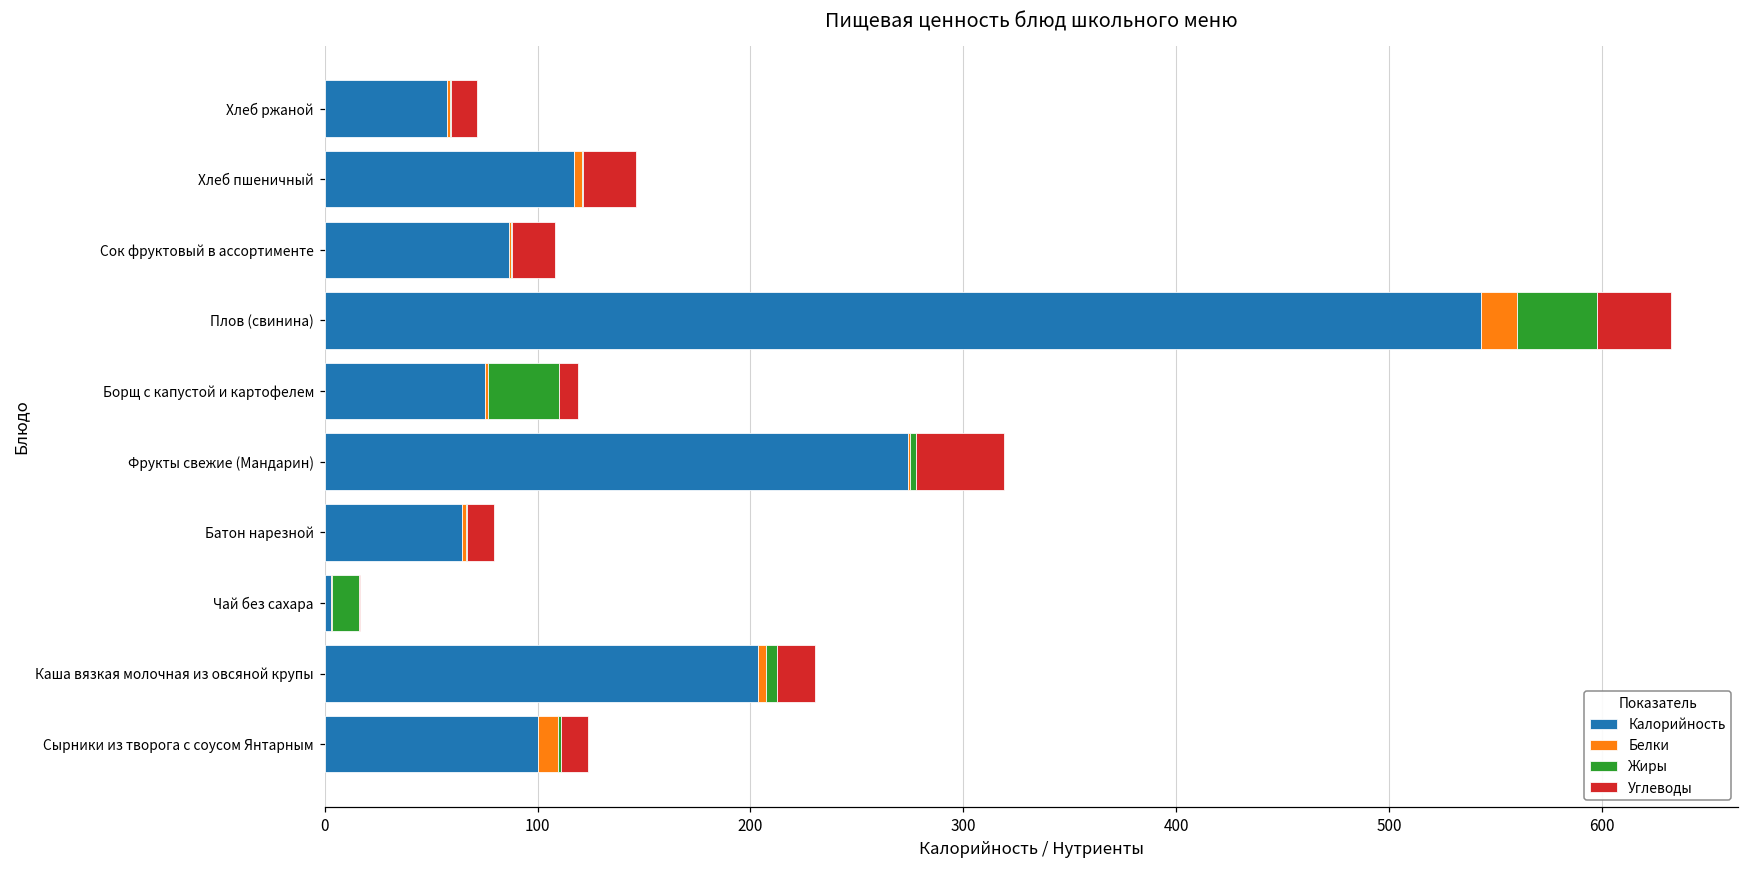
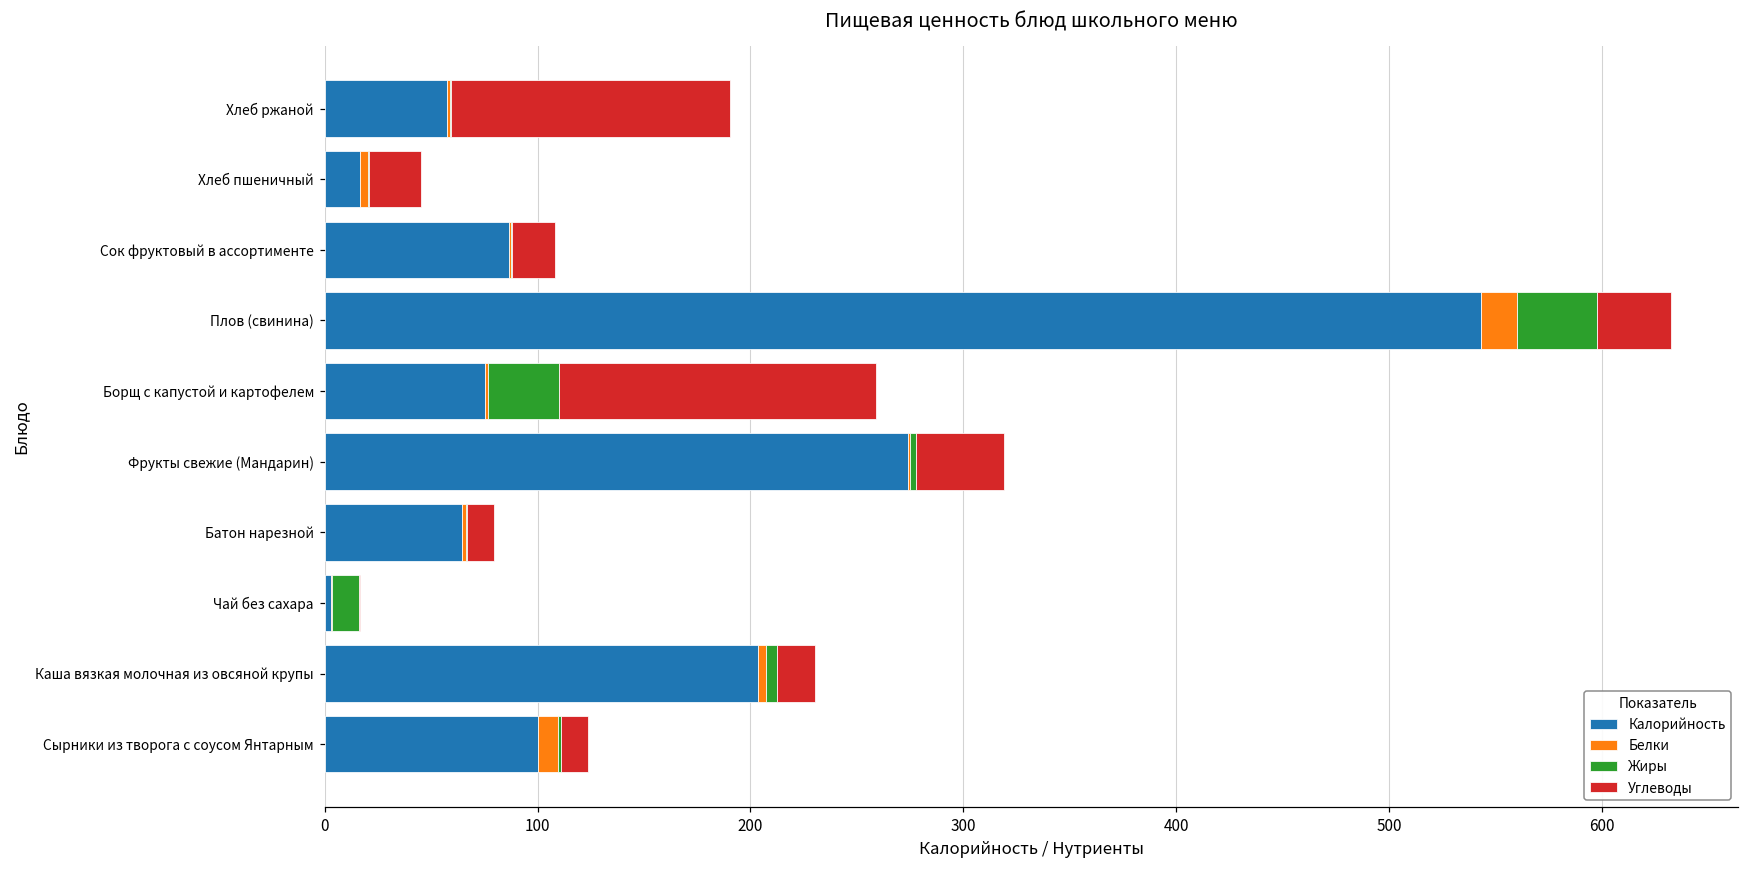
  {
    "Калорийность": {
      "Хлеб ржаной": 58,
-     "Хлеб пшеничный": 117,
+     "Хлеб пшеничный": 16,
      "Сок фруктовый в ассортименте": 87,
      "Плов (свинина)": 543,
      "Борщ с капустой и картофелем": 76,
      "Фрукты свежие (Мандарин)": 274,
      "Батон нарезной": 64,
      "Чай без сахара": 3,
      "Каша вязкая молочная из овсяной крупы": 203,
      "Сырники из творога с соусом Янтарным": 100
    },
    "Белки": {
      "Хлеб ржаной": 1,
      "Хлеб пшеничный": 4,
      "Плов (свинина)": 17,
      "Борщ с капустой и картофелем": 1,
      "Батон нарезной": 2,
      "Каша вязкая молочная из овсяной крупы": 4,
      "Сырники из творога с соусом Янтарным": 10
    },
    "Жиры": {
      "Плов (свинина)": 38,
      "Борщ с капустой и картофелем": 33,
      "Фрукты свежие (Мандарин)": 3,
      "Чай без сахара": 13,
      "Каша вязкая молочная из овсяной крупы": 5
    },
    "Углеводы": {
-     "Хлеб ржаной": 12,
+     "Хлеб ржаной": 131,
      "Хлеб пшеничный": 25,
      "Сок фруктовый в ассортименте": 20,
      "Плов (свинина)": 35,
-     "Борщ с капустой и картофелем": 9,
+     "Борщ с капустой и картофелем": 149,
      "Фрукты свежие (Мандарин)": 41,
      "Батон нарезной": 13,
      "Каша вязкая молочная из овсяной крупы": 18,
      "Сырники из творога с соусом Янтарным": 13
    }
  }
